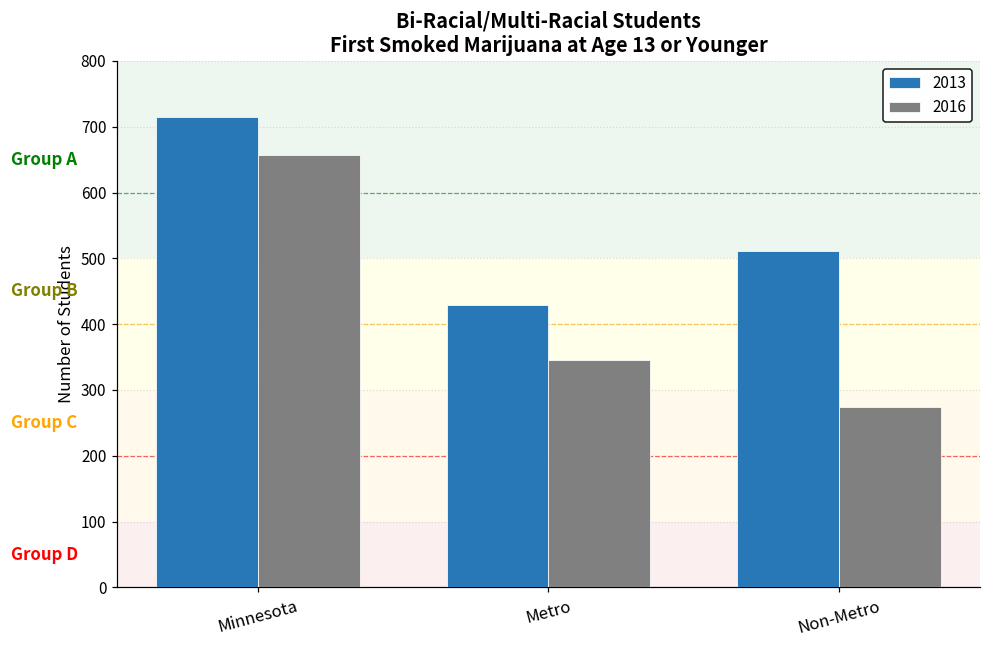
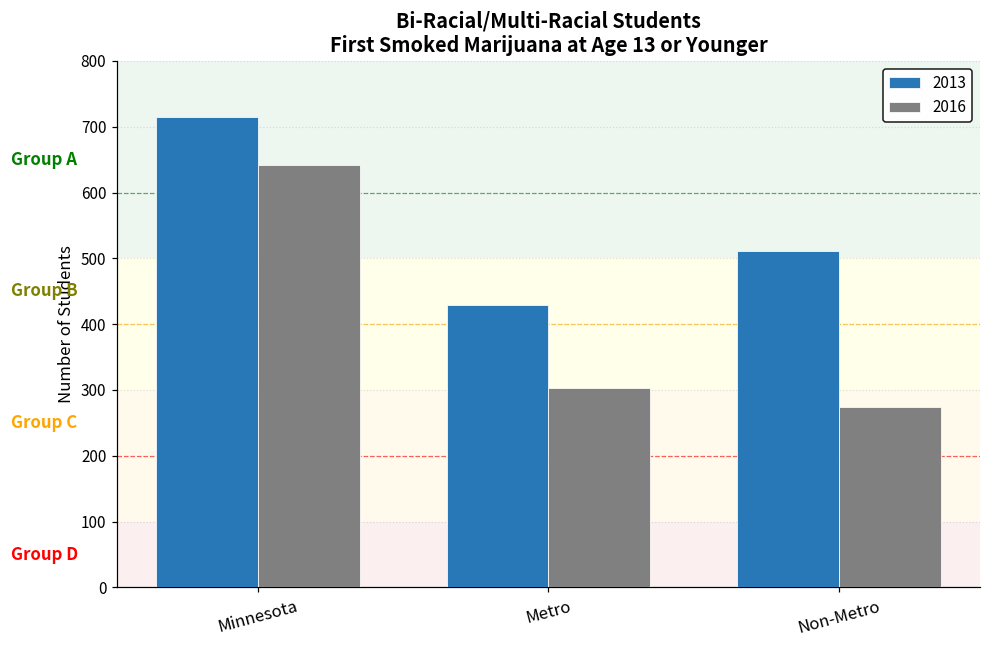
  {
    "2013": {
      "Minnesota": 720,
      "Metro": 430,
      "Non-Metro": 510
    },
    "2016": {
-     "Minnesota": 660,
-     "Metro": 350,
+     "Minnesota": 640,
+     "Metro": 300,
      "Non-Metro": 270
    }
  }
